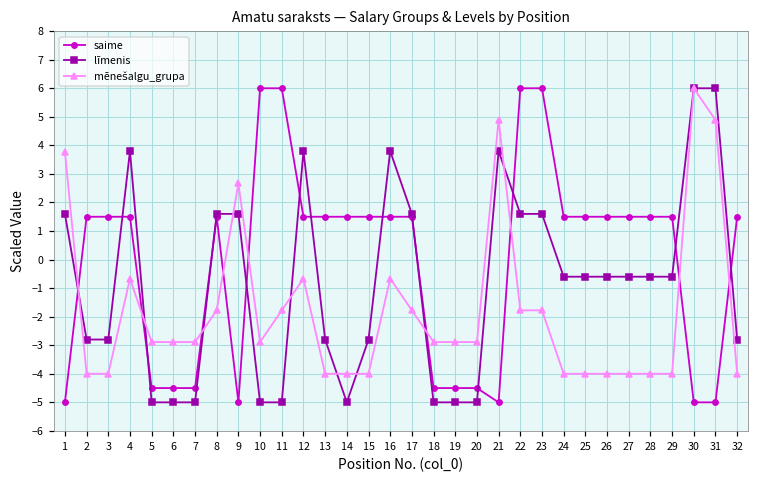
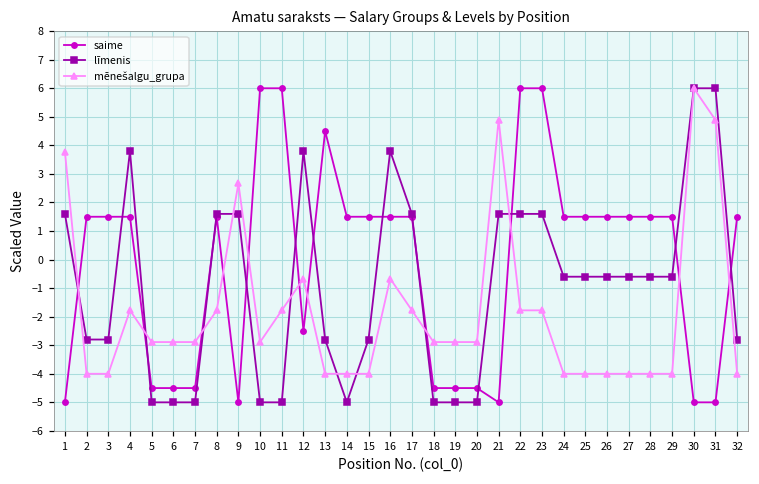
  {
    "saime": {
      "1": -5.0,
      "2": 1.5,
      "3": 1.5,
      "4": 1.5,
      "5": -4.5,
      "6": -4.5,
      "7": -4.5,
      "9": -5.0,
      "10": 6.0,
      "11": 6.0,
-     "12": 1.5,
-     "13": 1.5,
+     "12": -2.5,
+     "13": 4.5,
      "14": 1.5,
      "15": 1.5,
      "16": 1.5,
      "18": -4.5,
      "19": -4.5,
      "20": -4.5,
      "21": -5.0,
      "22": 6.0,
      "23": 6.0,
      "24": 1.5,
      "25": 1.5,
      "26": 1.5,
      "27": 1.5,
      "28": 1.5,
      "29": 1.5,
      "30": -5.0,
      "31": -5.0,
      "32": 1.5
    },
    "līmenis": {
      "1": 1.6,
      "2": -2.8,
      "3": -2.8,
      "4": 3.8,
      "5": -5.0,
      "6": -5.0,
      "7": -5.0,
      "9": 1.6,
      "10": -5.0,
      "11": -5.0,
      "12": 3.8,
      "13": -2.8,
      "14": -5.0,
      "15": -2.8,
      "16": 3.8,
      "18": -5.0,
      "19": -5.0,
      "20": -5.0,
-     "21": 3.8,
+     "21": 1.6,
      "22": 1.6,
      "23": 1.6,
      "24": -0.6,
      "25": -0.6,
      "26": -0.6,
      "27": -0.6,
      "28": -0.6,
      "29": -0.6,
      "31": 6.0,
      "32": -2.8
    },
    "mēnešalgu_grupa": {
      "1": 3.8,
      "2": -4.0,
      "3": -4.0,
-     "4": -0.7,
+     "4": -1.8,
      "5": -2.9,
      "6": -2.9,
      "7": -2.9,
      "8": -1.8,
      "9": 2.7,
      "10": -2.9,
      "11": -1.8,
      "12": -0.7,
      "13": -4.0,
      "14": -4.0,
      "15": -4.0,
      "16": -0.7,
      "17": -1.8,
      "18": -2.9,
      "19": -2.9,
      "20": -2.9,
      "21": 4.9,
      "22": -1.8,
      "23": -1.8,
      "24": -4.0,
      "25": -4.0,
      "26": -4.0,
      "27": -4.0,
      "28": -4.0,
      "29": -4.0,
      "31": 4.9,
      "32": -4.0
    }
  }
